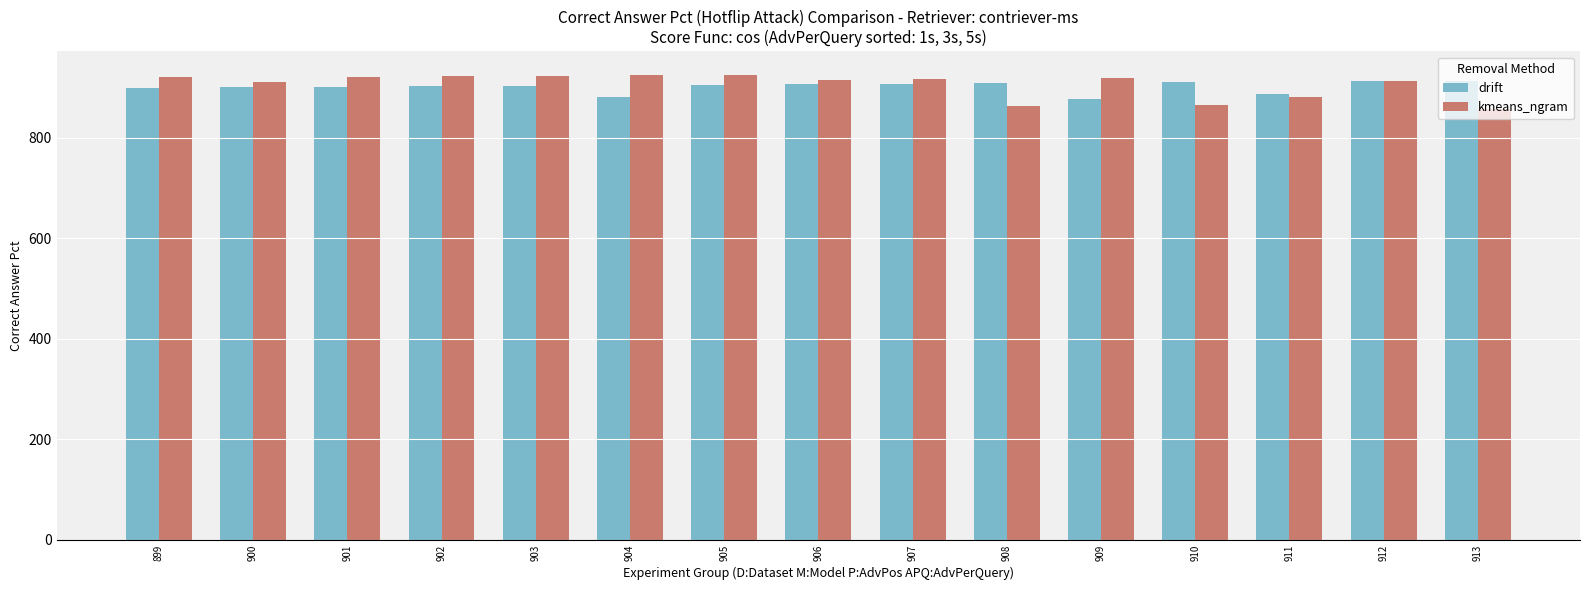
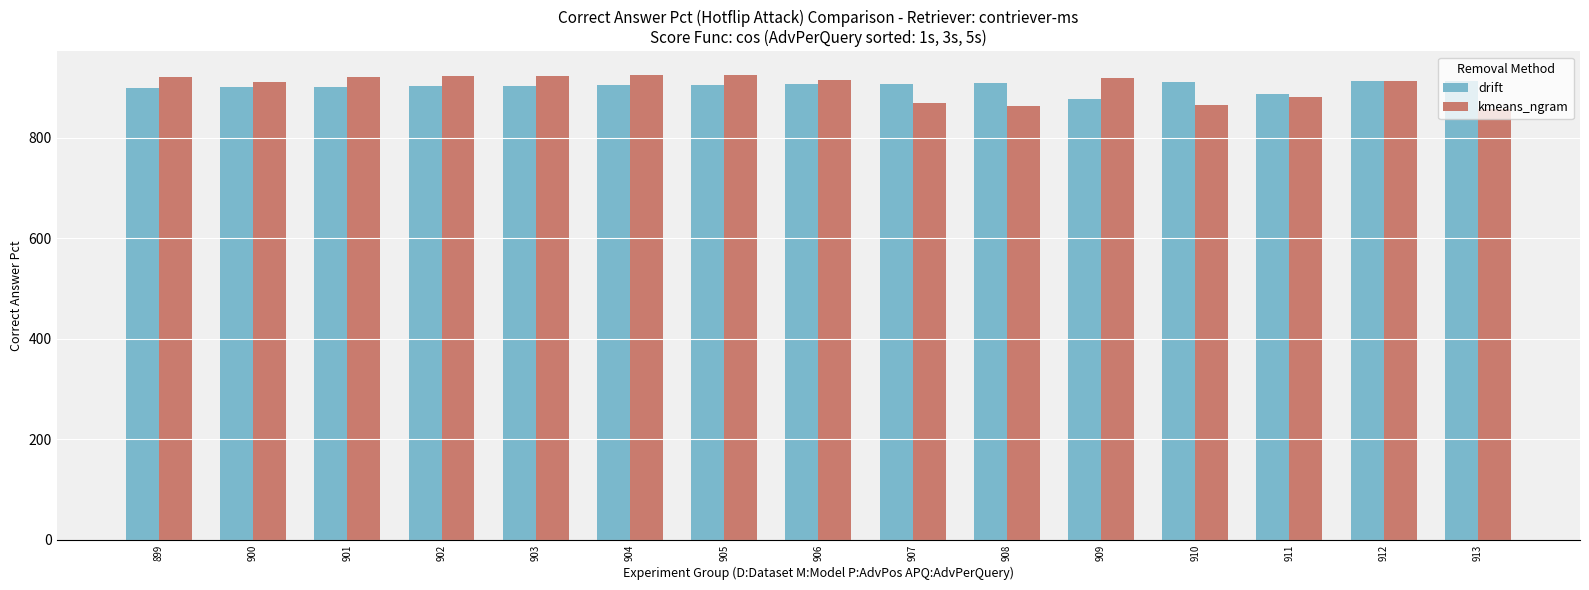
  {
    "drift": {
      "899": 900,
      "900": 900,
      "901": 900,
      "902": 900,
      "903": 900,
-     "904": 880,
+     "904": 900,
      "905": 910,
      "906": 910,
      "907": 910,
      "908": 910,
      "909": 880,
      "910": 910,
      "911": 890,
      "912": 910
    },
    "kmeans_ngram": {
      "899": 920,
      "900": 910,
      "901": 920,
      "902": 920,
      "903": 920,
      "904": 920,
      "905": 930,
      "906": 920,
-     "907": 920,
+     "907": 870,
      "908": 860,
      "909": 920,
      "910": 860,
      "911": 880,
      "912": 910
    }
  }
